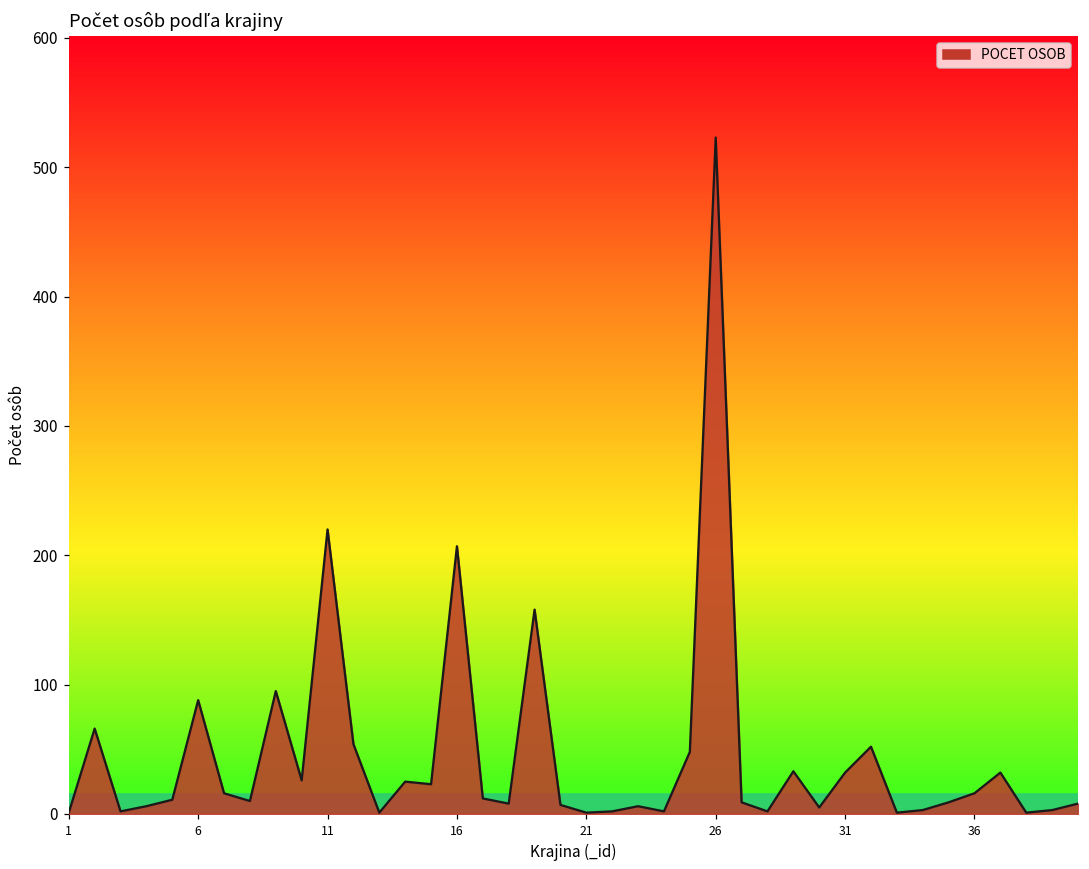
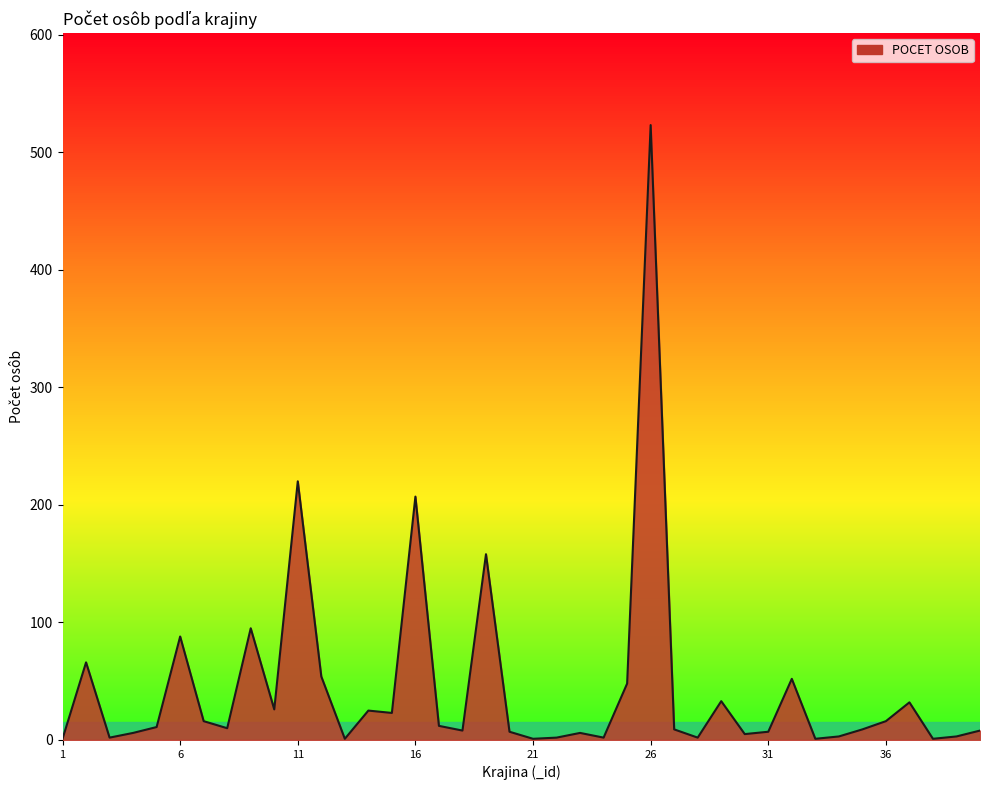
  {
    "1": 1,
    "6": 88,
    "11": 220,
    "16": 207,
    "21": 1,
    "26": 523,
-   "31": 32,
+   "31": 7,
    "36": 16
  }
